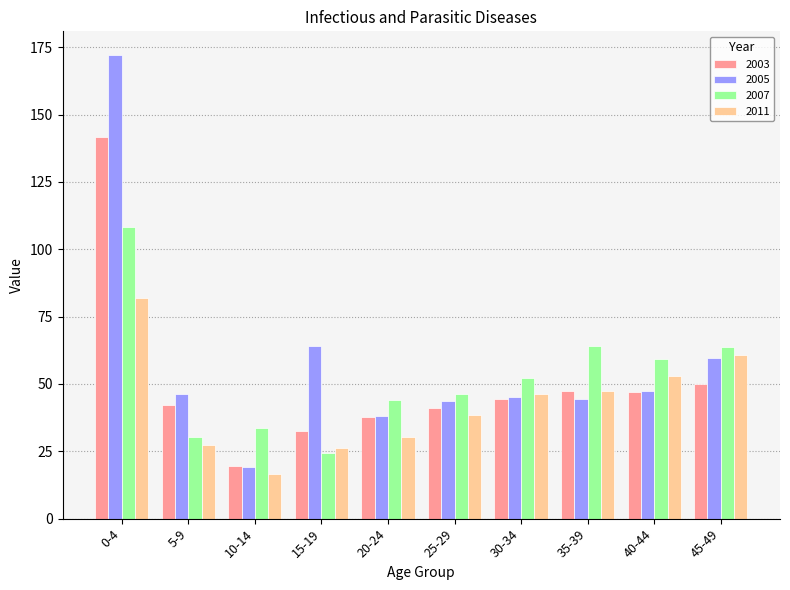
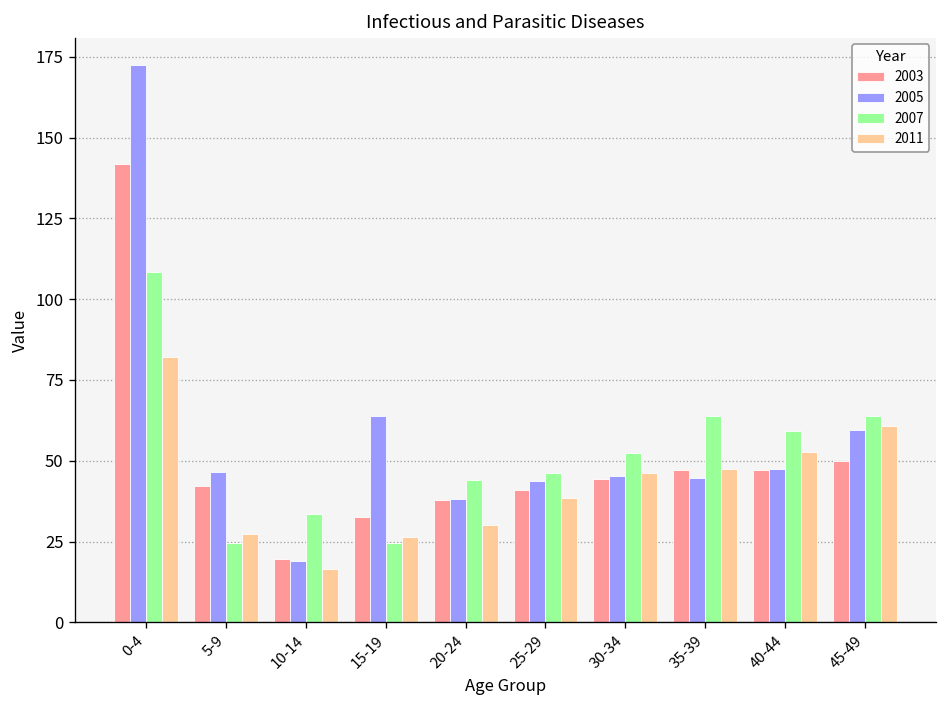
  {
    "2005": {
      "0-4": 172,
      "5-9": 46,
      "10-14": 19,
      "15-19": 64,
      "20-24": 38,
      "25-29": 44,
      "30-34": 45,
      "35-39": 45,
      "40-44": 48,
      "45-49": 60
    },
    "2007": {
      "0-4": 108,
-     "5-9": 30,
+     "5-9": 24,
      "10-14": 34,
      "15-19": 24,
      "20-24": 44,
      "25-29": 46,
      "30-34": 52,
      "35-39": 64,
      "40-44": 59,
      "45-49": 64
    }
  }
